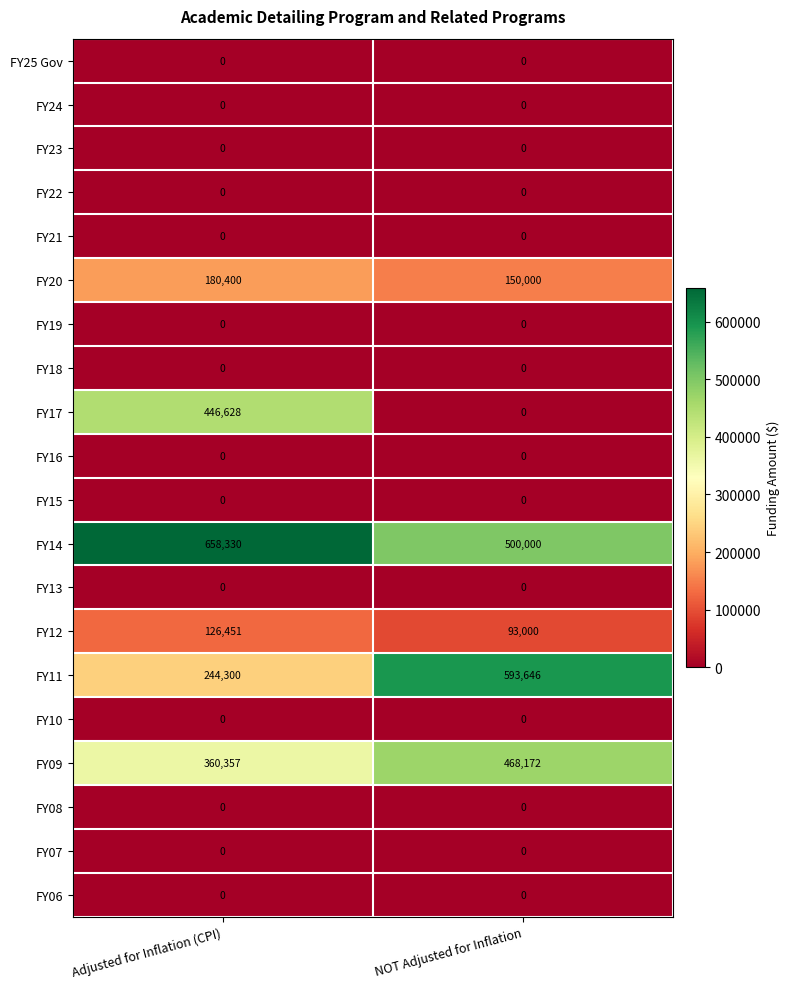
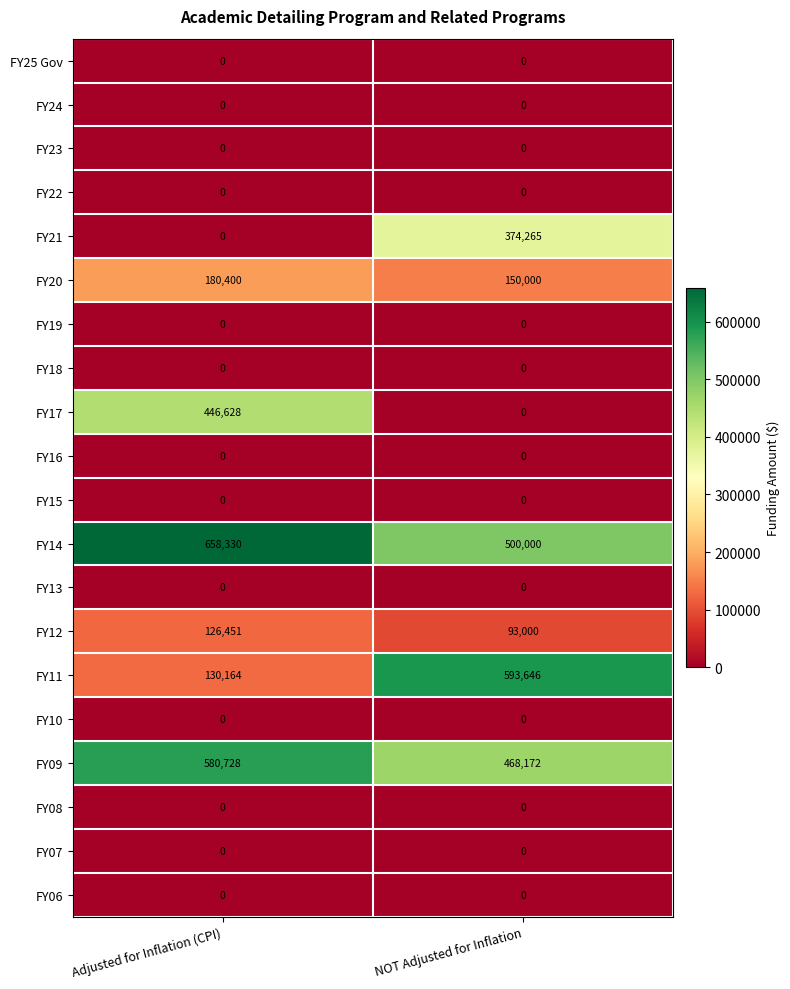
  {
    "FY25 Gov": {
      "Adjusted for Inflation (CPI)": "0",
      "NOT Adjusted for Inflation": "0"
    },
    "FY24": {
      "Adjusted for Inflation (CPI)": "0",
      "NOT Adjusted for Inflation": "0"
    },
    "FY23": {
      "Adjusted for Inflation (CPI)": "0",
      "NOT Adjusted for Inflation": "0"
    },
    "FY22": {
      "Adjusted for Inflation (CPI)": "0",
      "NOT Adjusted for Inflation": "0"
    },
    "FY21": {
      "Adjusted for Inflation (CPI)": "0",
-     "NOT Adjusted for Inflation": "0"
+     "NOT Adjusted for Inflation": "374,265"
    },
    "FY20": {
      "Adjusted for Inflation (CPI)": "180,400",
      "NOT Adjusted for Inflation": "150,000"
    },
    "FY19": {
      "Adjusted for Inflation (CPI)": "0",
      "NOT Adjusted for Inflation": "0"
    },
    "FY18": {
      "Adjusted for Inflation (CPI)": "0",
      "NOT Adjusted for Inflation": "0"
    },
    "FY17": {
      "Adjusted for Inflation (CPI)": "446,628",
      "NOT Adjusted for Inflation": "0"
    },
    "FY16": {
      "Adjusted for Inflation (CPI)": "0",
      "NOT Adjusted for Inflation": "0"
    },
    "FY15": {
      "Adjusted for Inflation (CPI)": "0",
      "NOT Adjusted for Inflation": "0"
    },
    "FY14": {
      "Adjusted for Inflation (CPI)": "658,330",
      "NOT Adjusted for Inflation": "500,000"
    },
    "FY13": {
      "Adjusted for Inflation (CPI)": "0",
      "NOT Adjusted for Inflation": "0"
    },
    "FY12": {
      "Adjusted for Inflation (CPI)": "126,451",
      "NOT Adjusted for Inflation": "93,000"
    },
    "FY11": {
-     "Adjusted for Inflation (CPI)": "244,300",
+     "Adjusted for Inflation (CPI)": "130,164",
      "NOT Adjusted for Inflation": "593,646"
    },
    "FY10": {
      "Adjusted for Inflation (CPI)": "0",
      "NOT Adjusted for Inflation": "0"
    },
    "FY09": {
-     "Adjusted for Inflation (CPI)": "360,357",
+     "Adjusted for Inflation (CPI)": "580,728",
      "NOT Adjusted for Inflation": "468,172"
    },
    "FY08": {
      "Adjusted for Inflation (CPI)": "0",
      "NOT Adjusted for Inflation": "0"
    },
    "FY07": {
      "Adjusted for Inflation (CPI)": "0",
      "NOT Adjusted for Inflation": "0"
    },
    "FY06": {
      "Adjusted for Inflation (CPI)": "0",
      "NOT Adjusted for Inflation": "0"
    }
  }
